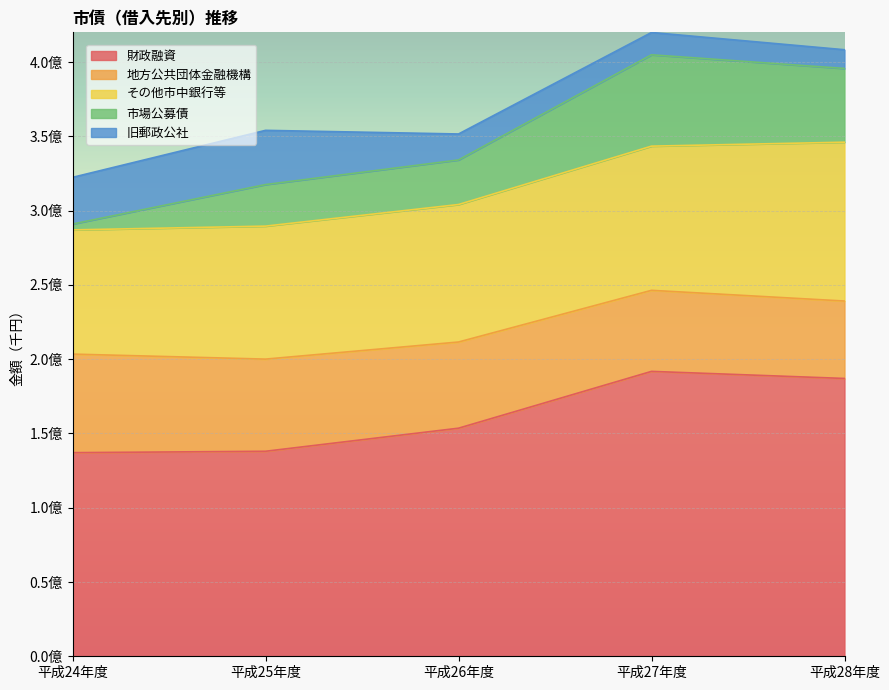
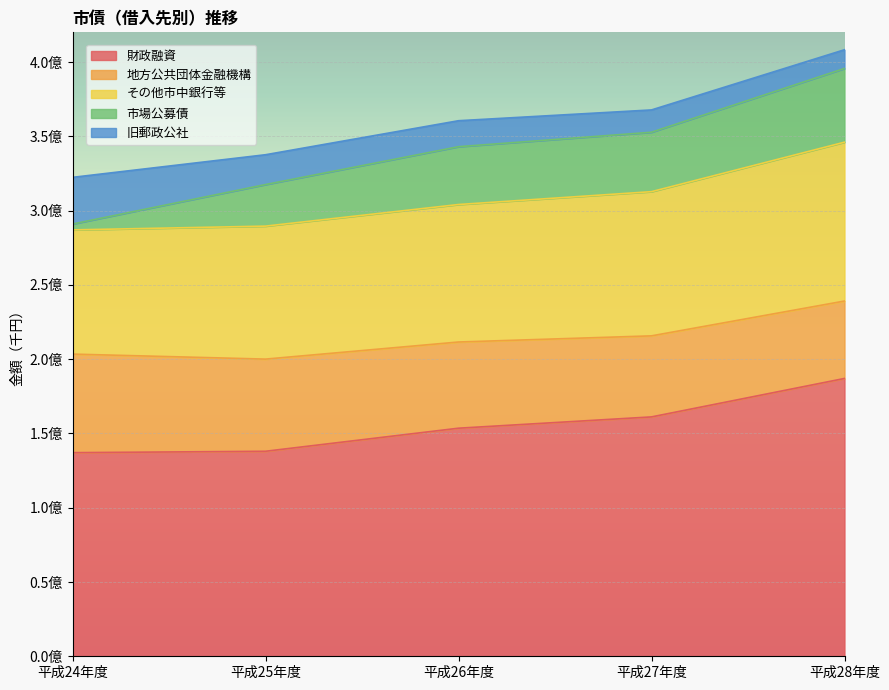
  {
    "財政融資": {
      "平成24年度": "1.37億",
      "平成25年度": "1.38億",
      "平成26年度": "1.54億",
-     "平成27年度": "1.92億",
+     "平成27年度": "1.61億",
      "平成28年度": "1.87億"
    },
    "市場公募債": {
      "平成24年度": "0.04億",
      "平成25年度": "0.28億",
-     "平成26年度": "0.30億",
-     "平成27年度": "0.61億",
+     "平成26年度": "0.39億",
+     "平成27年度": "0.40億",
      "平成28年度": "0.50億"
    },
    "旧郵政公社": {
      "平成24年度": "0.31億",
-     "平成25年度": "0.36億",
+     "平成25年度": "0.20億",
      "平成26年度": "0.17億",
      "平成27年度": "0.15億",
      "平成28年度": "0.13億"
    }
  }
